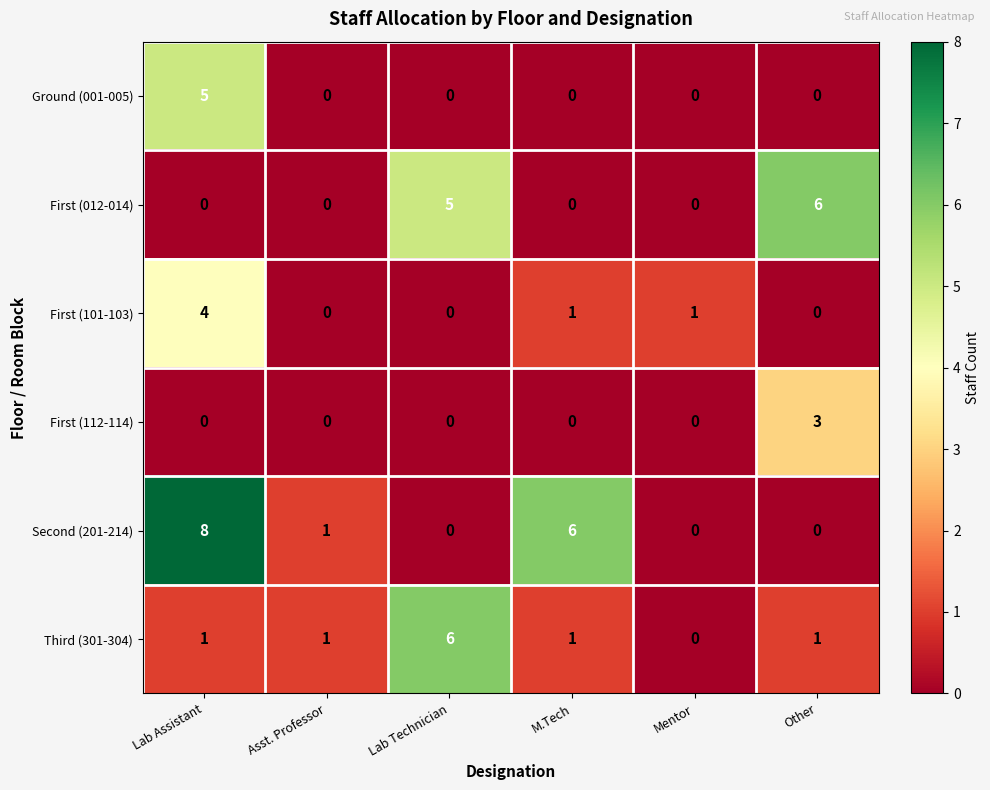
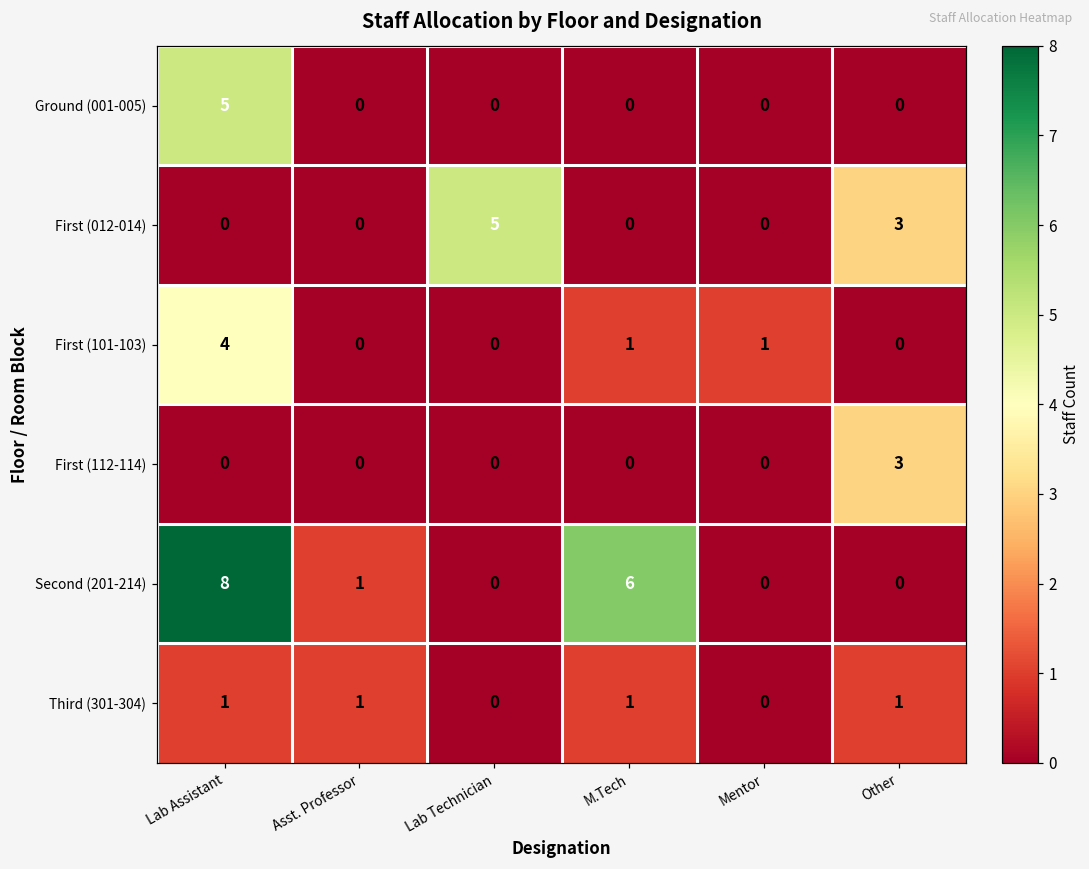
  {
    "Ground (001-005)": {
      "Lab Assistant": 5,
      "Asst. Professor": 0,
      "Lab Technician": 0,
      "M.Tech": 0,
      "Mentor": 0,
      "Other": 0
    },
    "First (012-014)": {
      "Lab Assistant": 0,
      "Asst. Professor": 0,
      "Lab Technician": 5,
      "M.Tech": 0,
      "Mentor": 0,
-     "Other": 6
+     "Other": 3
    },
    "First (101-103)": {
      "Lab Assistant": 4,
      "Asst. Professor": 0,
      "Lab Technician": 0,
      "M.Tech": 1,
      "Mentor": 1,
      "Other": 0
    },
    "First (112-114)": {
      "Lab Assistant": 0,
      "Asst. Professor": 0,
      "Lab Technician": 0,
      "M.Tech": 0,
      "Mentor": 0,
      "Other": 3
    },
    "Second (201-214)": {
      "Lab Assistant": 8,
      "Asst. Professor": 1,
      "Lab Technician": 0,
      "M.Tech": 6,
      "Mentor": 0,
      "Other": 0
    },
    "Third (301-304)": {
      "Lab Assistant": 1,
      "Asst. Professor": 1,
-     "Lab Technician": 6,
+     "Lab Technician": 0,
      "M.Tech": 1,
      "Mentor": 0,
      "Other": 1
    }
  }
